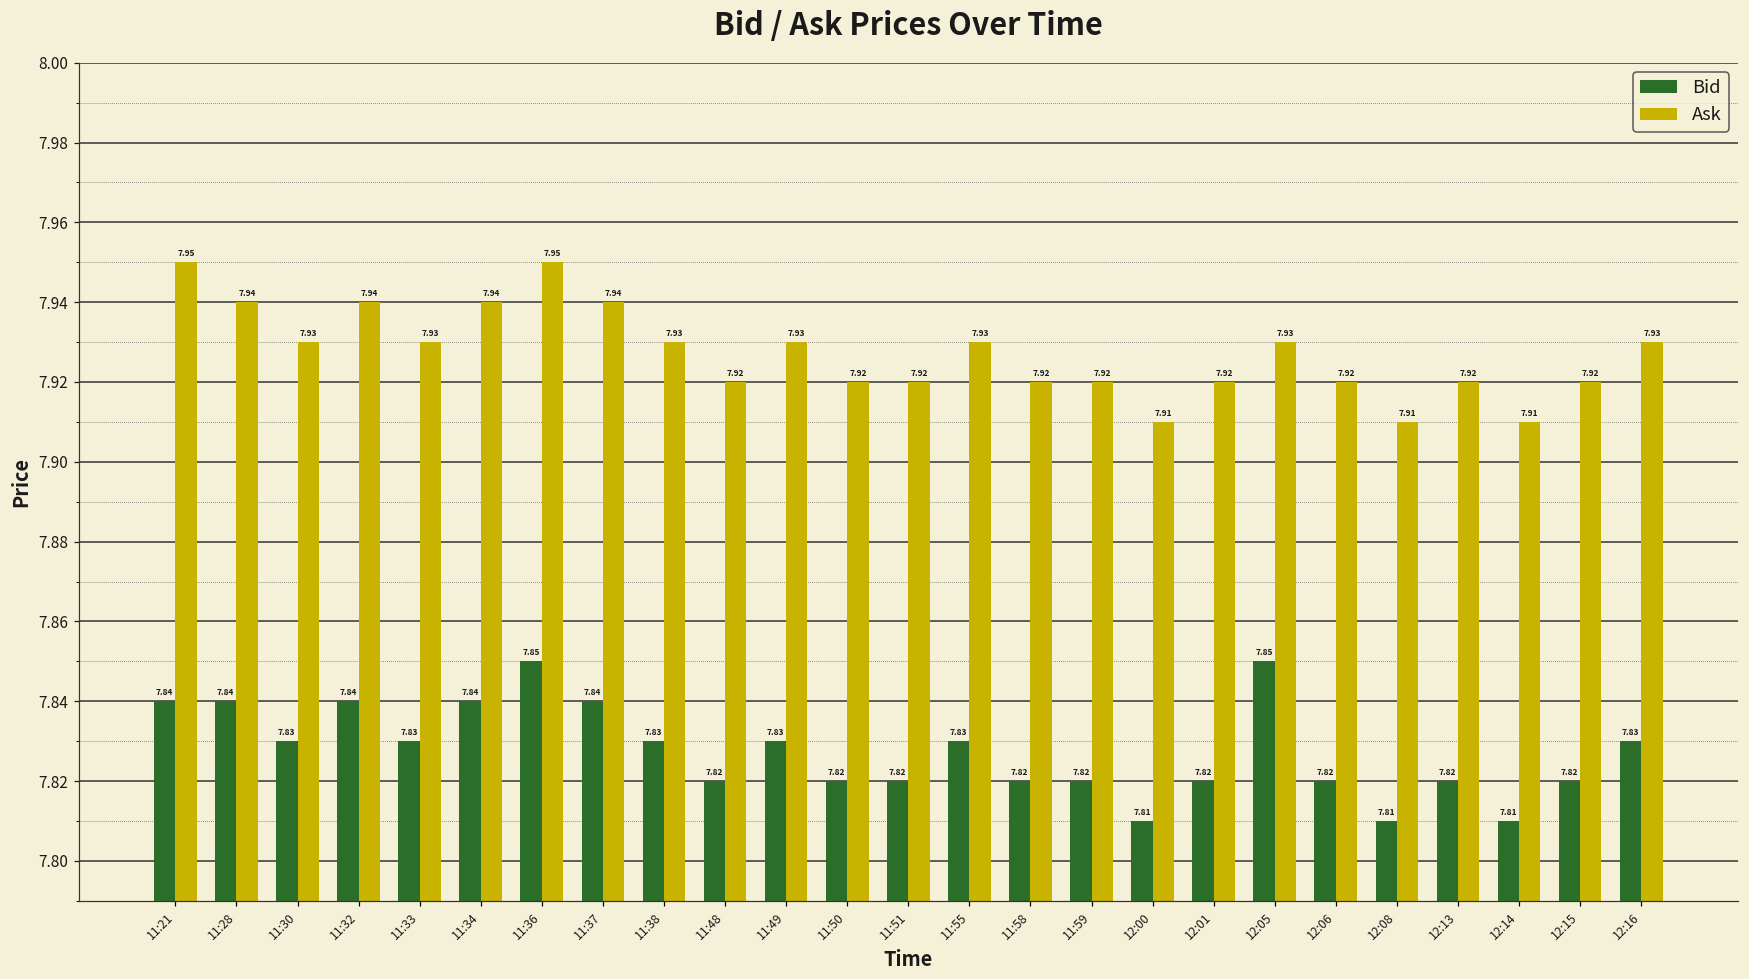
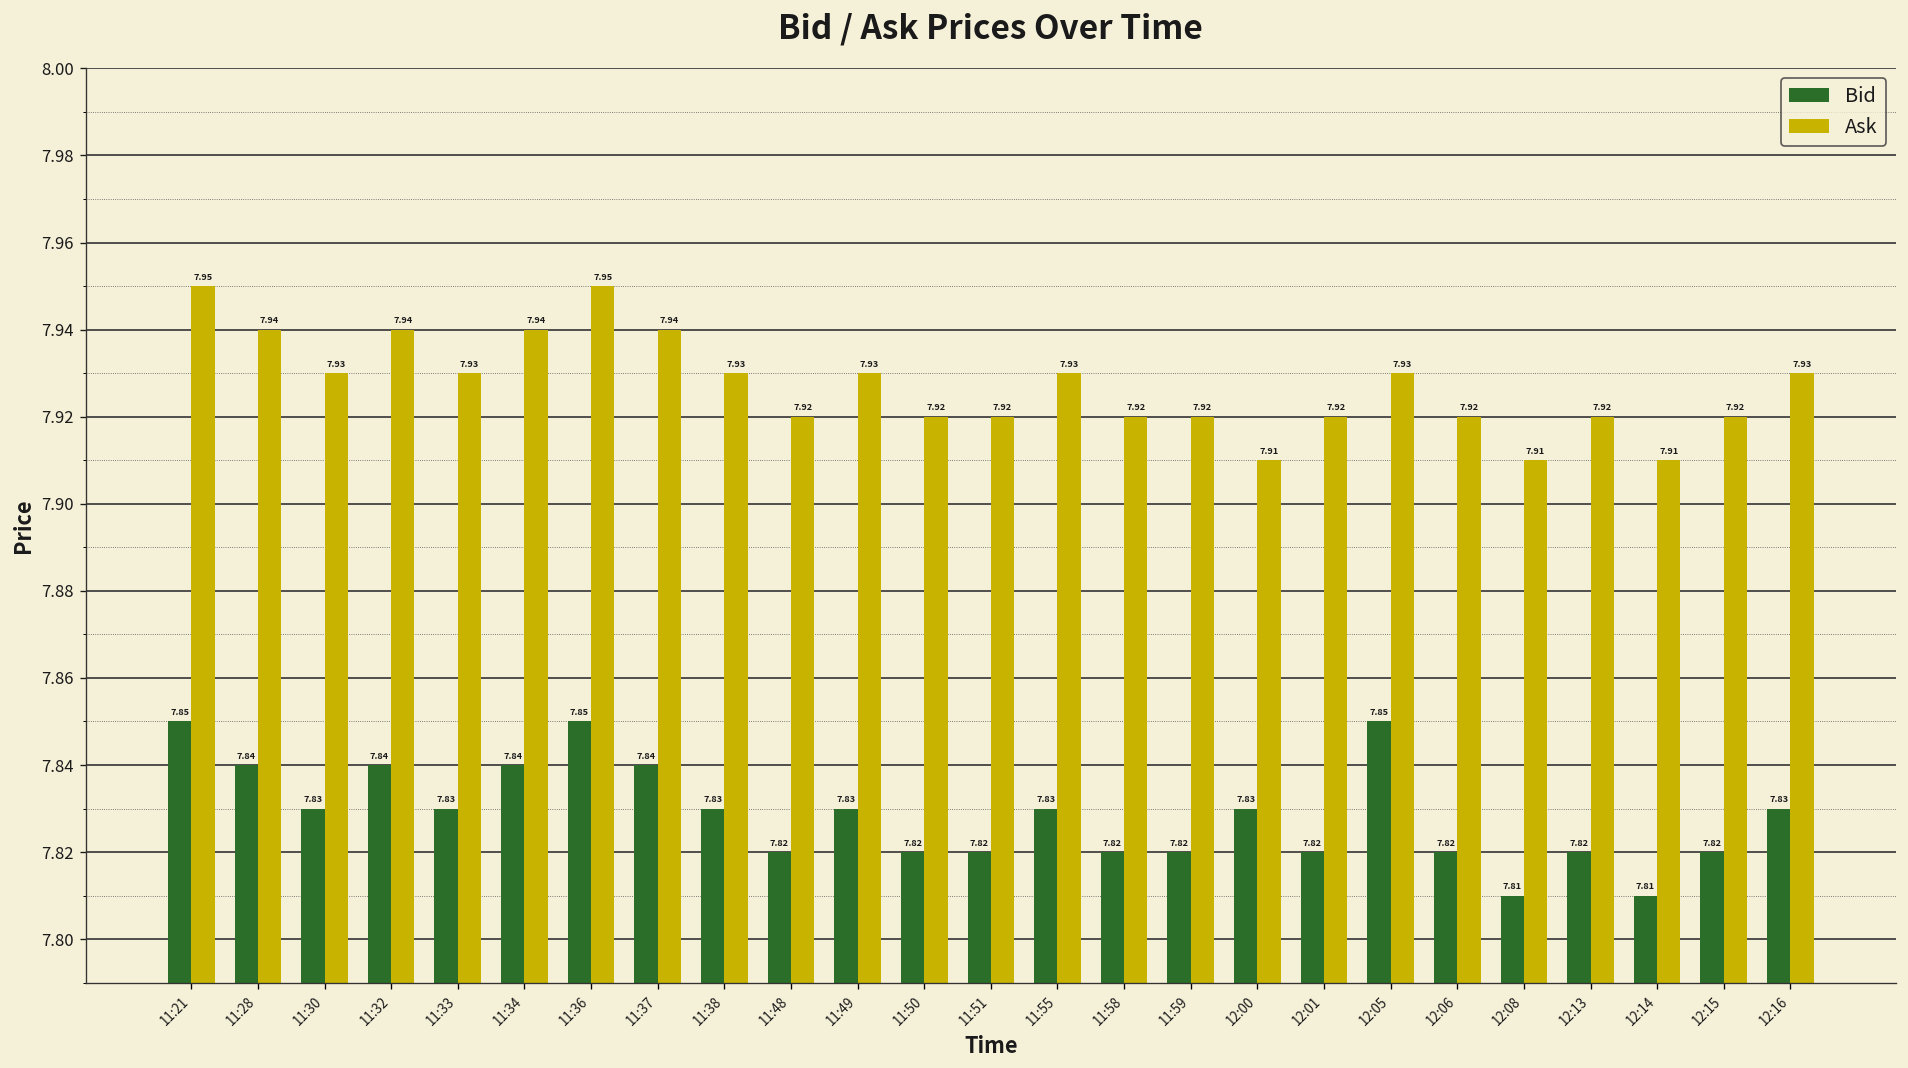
  {
    "Bid": {
-     "11:21": 7.84,
+     "11:21": 7.85,
      "11:28": 7.84,
      "11:30": 7.83,
      "11:32": 7.84,
      "11:33": 7.83,
      "11:34": 7.84,
      "11:36": 7.85,
      "11:37": 7.84,
      "11:38": 7.83,
      "11:48": 7.82,
      "11:49": 7.83,
      "11:50": 7.82,
      "11:51": 7.82,
      "11:55": 7.83,
      "11:58": 7.82,
      "11:59": 7.82,
-     "12:00": 7.81,
+     "12:00": 7.83,
      "12:01": 7.82,
      "12:05": 7.85,
      "12:06": 7.82,
      "12:08": 7.81,
      "12:13": 7.82,
      "12:14": 7.81,
      "12:15": 7.82,
      "12:16": 7.83
    },
    "Ask": {
      "11:21": 7.95,
      "11:28": 7.94,
      "11:30": 7.93,
      "11:32": 7.94,
      "11:33": 7.93,
      "11:34": 7.94,
      "11:36": 7.95,
      "11:37": 7.94,
      "11:38": 7.93,
      "11:48": 7.92,
      "11:49": 7.93,
      "11:50": 7.92,
      "11:51": 7.92,
      "11:55": 7.93,
      "11:58": 7.92,
      "11:59": 7.92,
      "12:00": 7.91,
      "12:01": 7.92,
      "12:05": 7.93,
      "12:06": 7.92,
      "12:08": 7.91,
      "12:13": 7.92,
      "12:14": 7.91,
      "12:15": 7.92,
      "12:16": 7.93
    }
  }
